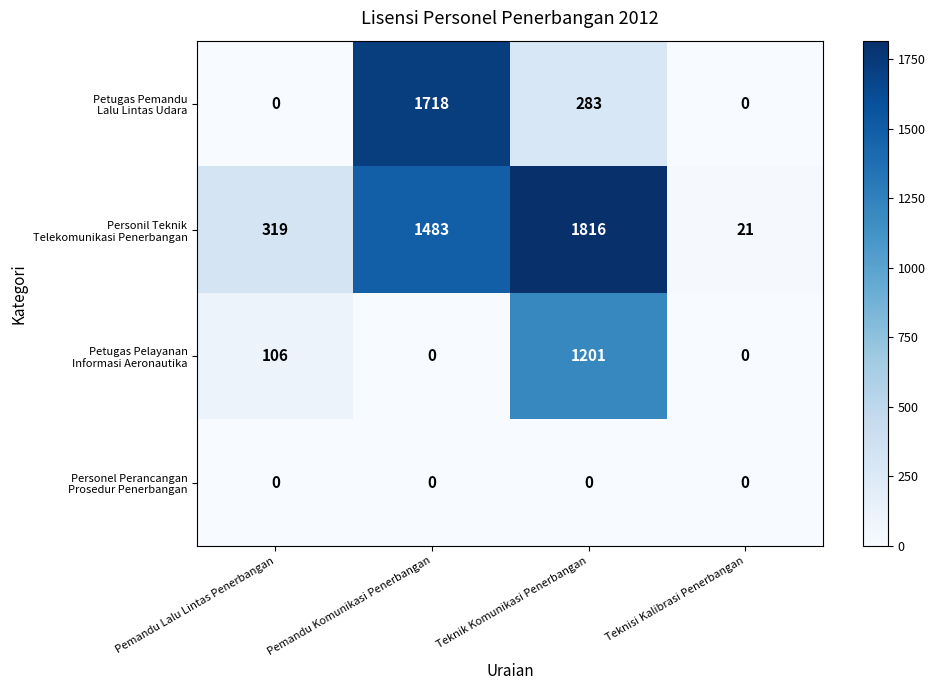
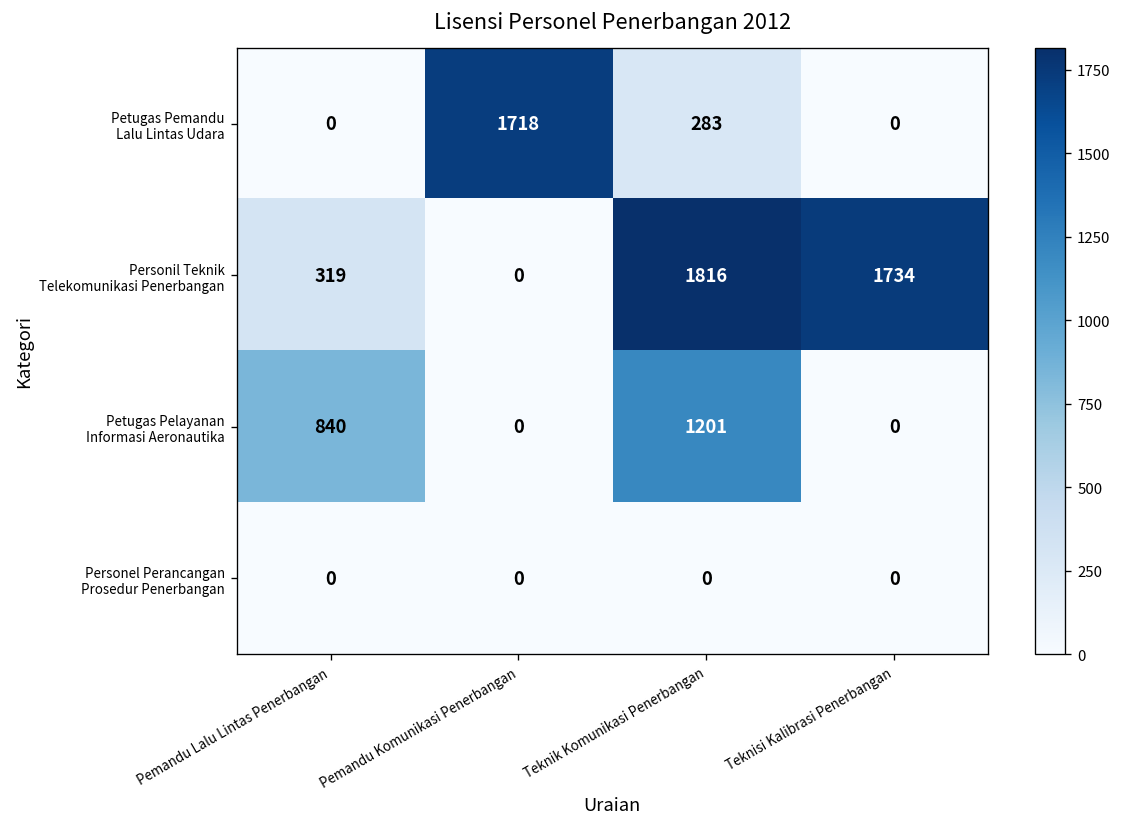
  {
    "Petugas Pemandu Lalu Lintas Udara": {
      "Pemandu Lalu Lintas Penerbangan": 0,
      "Pemandu Komunikasi Penerbangan": 1718,
      "Teknik Komunikasi Penerbangan": 283,
      "Teknisi Kalibrasi Penerbangan": 0
    },
    "Personil Teknik Telekomunikasi Penerbangan": {
      "Pemandu Lalu Lintas Penerbangan": 319,
-     "Pemandu Komunikasi Penerbangan": 1483,
+     "Pemandu Komunikasi Penerbangan": 0,
      "Teknik Komunikasi Penerbangan": 1816,
-     "Teknisi Kalibrasi Penerbangan": 21
+     "Teknisi Kalibrasi Penerbangan": 1734
    },
    "Petugas Pelayanan Informasi Aeronautika": {
-     "Pemandu Lalu Lintas Penerbangan": 106,
+     "Pemandu Lalu Lintas Penerbangan": 840,
      "Pemandu Komunikasi Penerbangan": 0,
      "Teknik Komunikasi Penerbangan": 1201,
      "Teknisi Kalibrasi Penerbangan": 0
    },
    "Personel Perancangan Prosedur Penerbangan": {
      "Pemandu Lalu Lintas Penerbangan": 0,
      "Pemandu Komunikasi Penerbangan": 0,
      "Teknik Komunikasi Penerbangan": 0,
      "Teknisi Kalibrasi Penerbangan": 0
    }
  }
